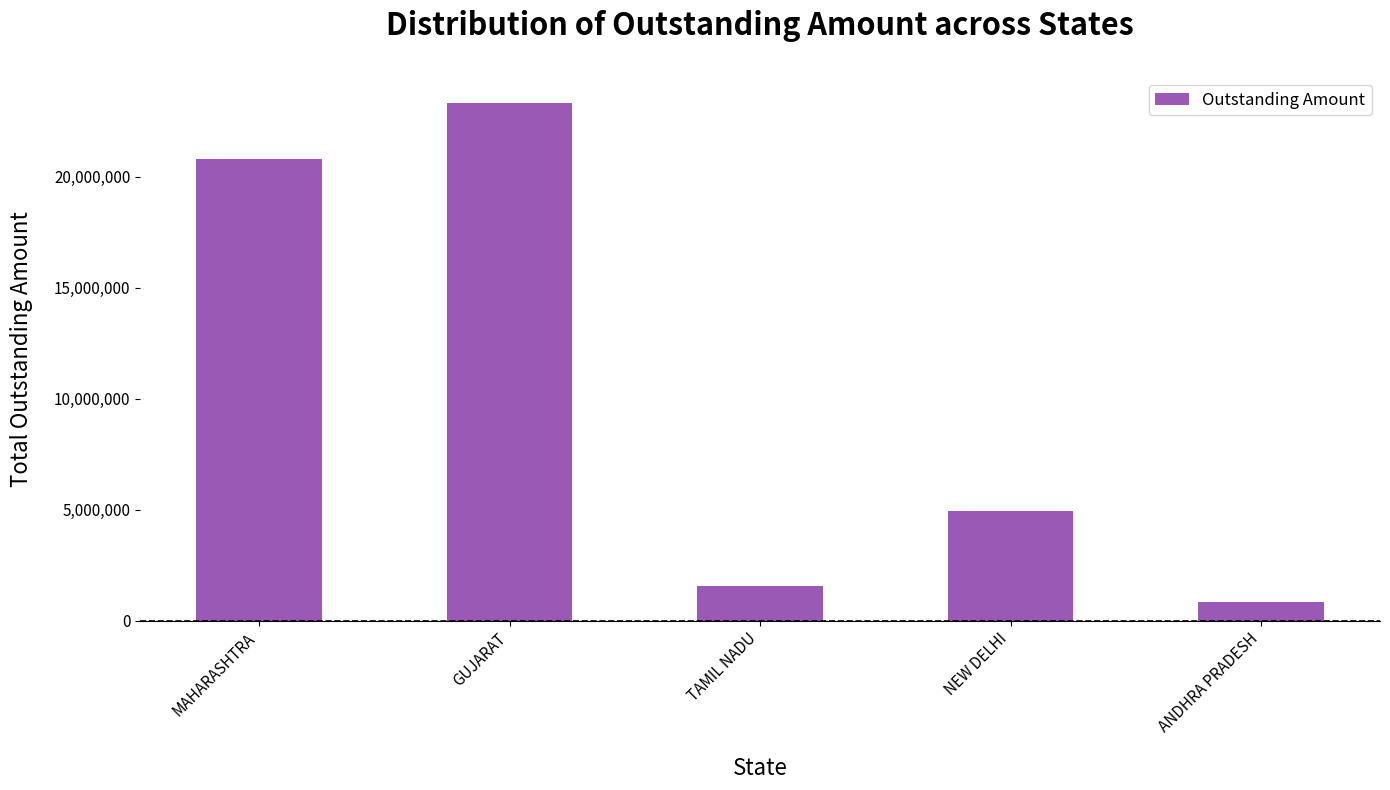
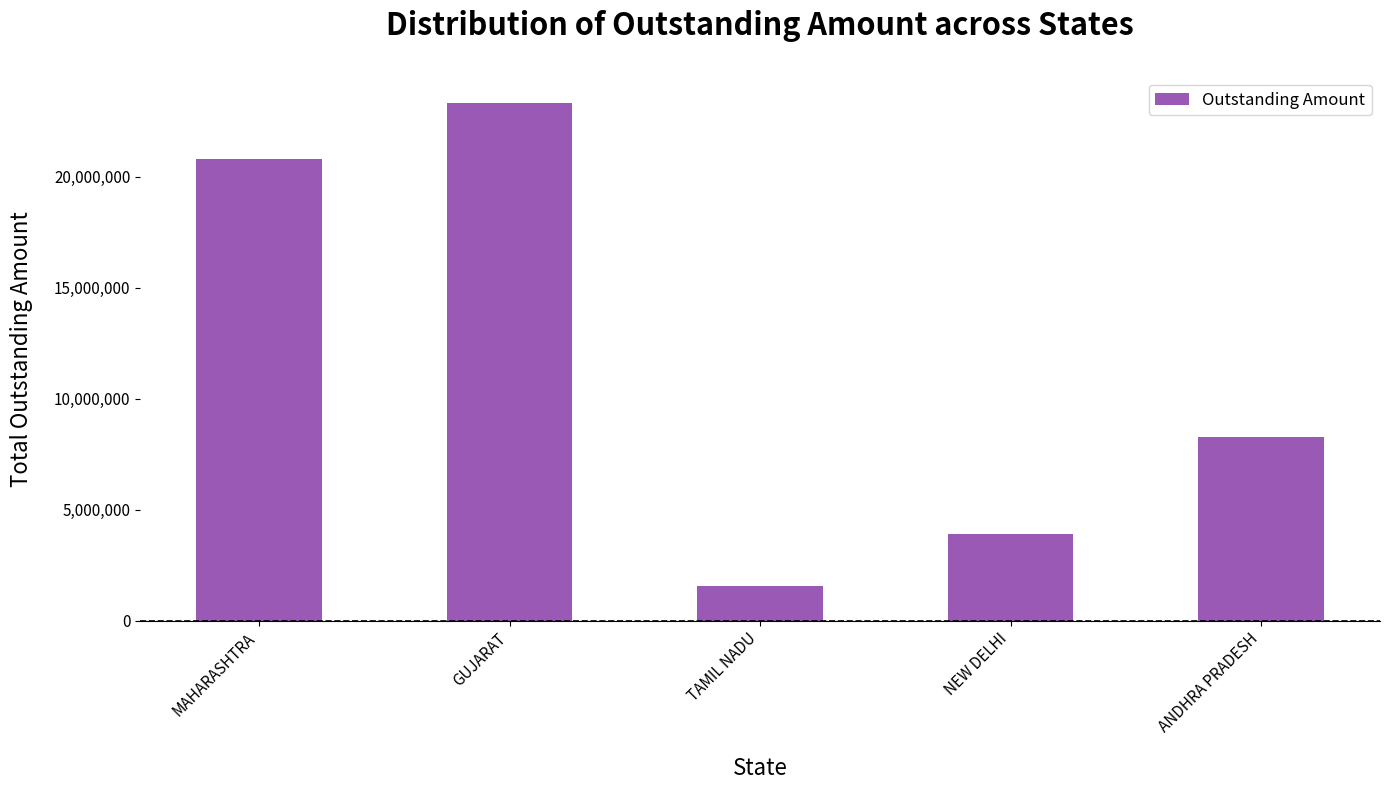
  {
    "MAHARASHTRA": "20,800,000",
    "GUJARAT": "23,300,000",
    "TAMIL NADU": "1,600,000",
-   "NEW DELHI": "4,900,000",
-   "ANDHRA PRADESH": "800,000"
+   "NEW DELHI": "3,900,000",
+   "ANDHRA PRADESH": "8,300,000"
  }
